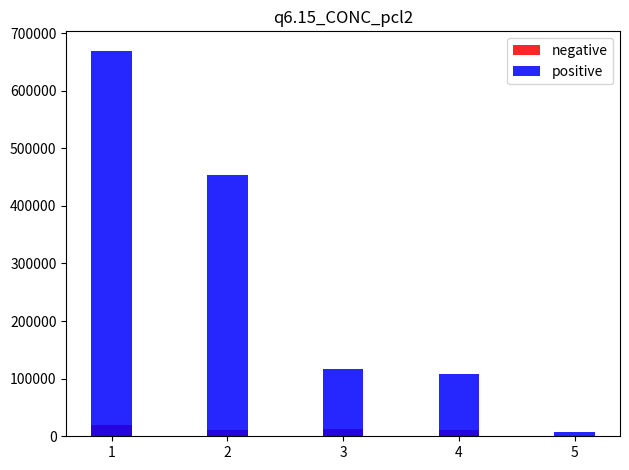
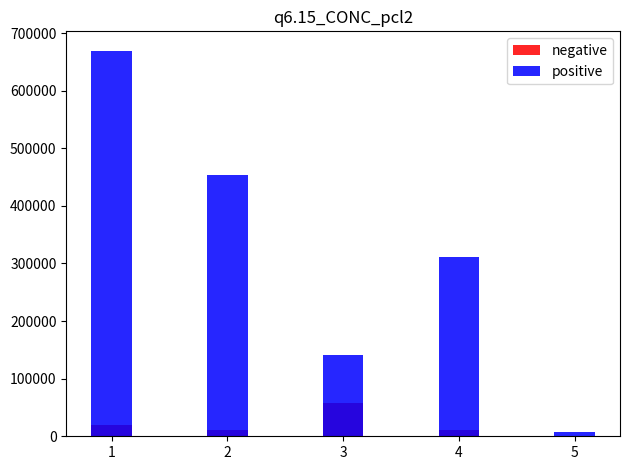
  {
    "negative": {
-     "3": 10000
+     "3": 60000
    },
    "positive": {
      "1": 670000,
      "2": 450000,
-     "3": 120000,
-     "4": 110000,
+     "3": 140000,
+     "4": 310000,
      "5": 10000
    }
  }
